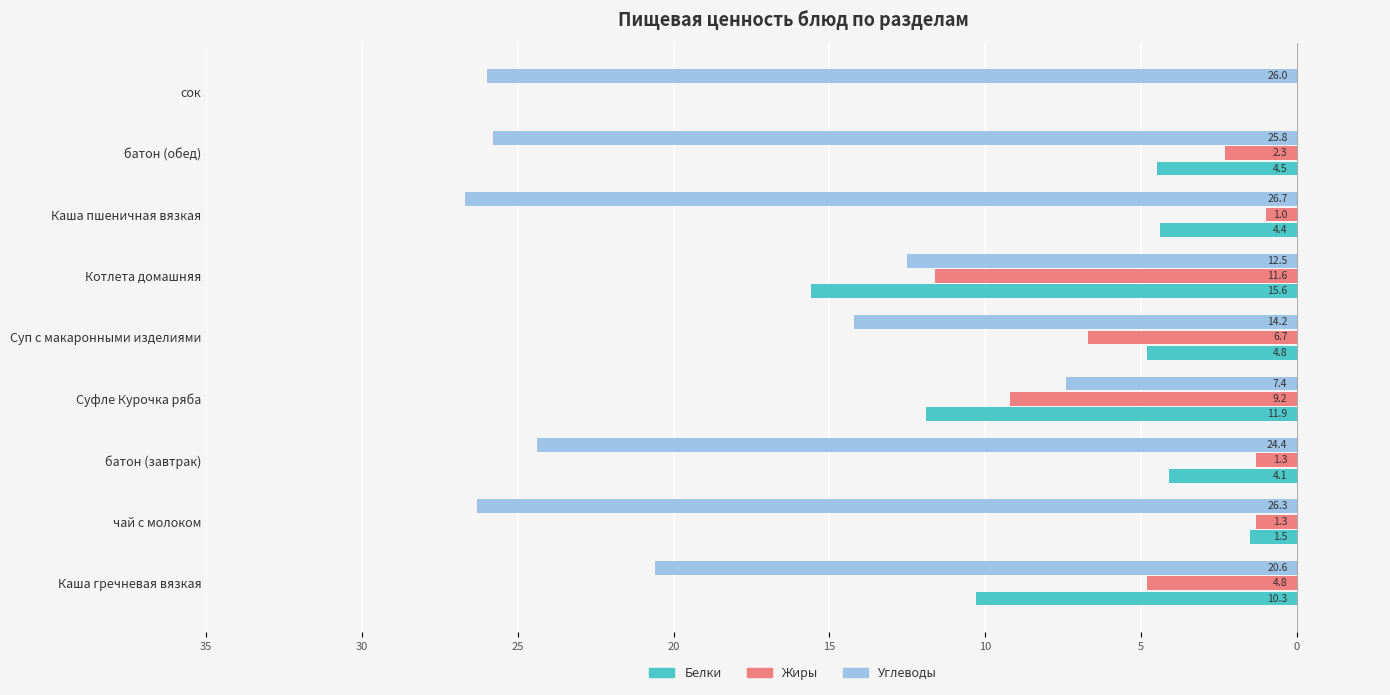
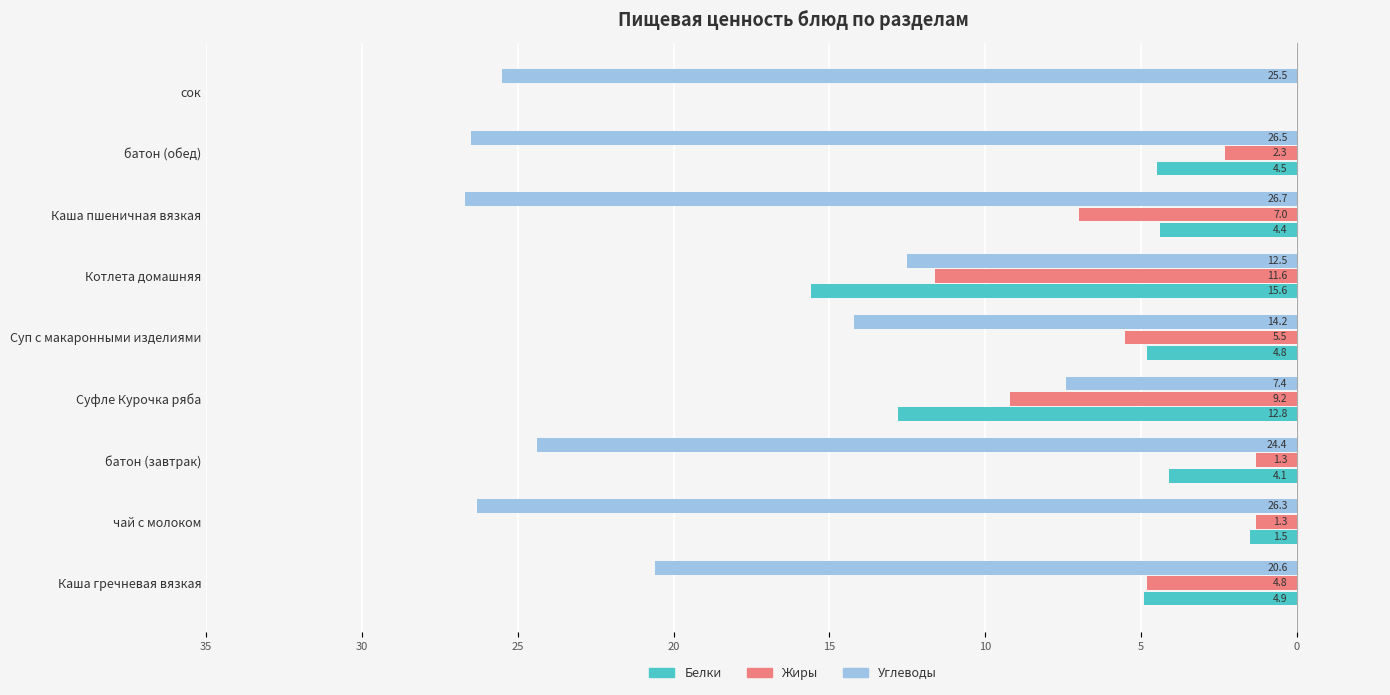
  {
    "Белки": {
-     "Суфле Курочка ряба": 11.9,
-     "Каша гречневая вязкая": 10.3
+     "Суфле Курочка ряба": 12.8,
+     "Каша гречневая вязкая": 4.9
    },
    "Жиры": {
-     "Каша пшеничная вязкая": 1.0,
-     "Суп с макаронными изделиями": 6.7
+     "Каша пшеничная вязкая": 7.0,
+     "Суп с макаронными изделиями": 5.5
    },
    "Углеводы": {
-     "сок": 26.0,
-     "батон (обед)": 25.8
+     "сок": 25.5,
+     "батон (обед)": 26.5
    }
  }
